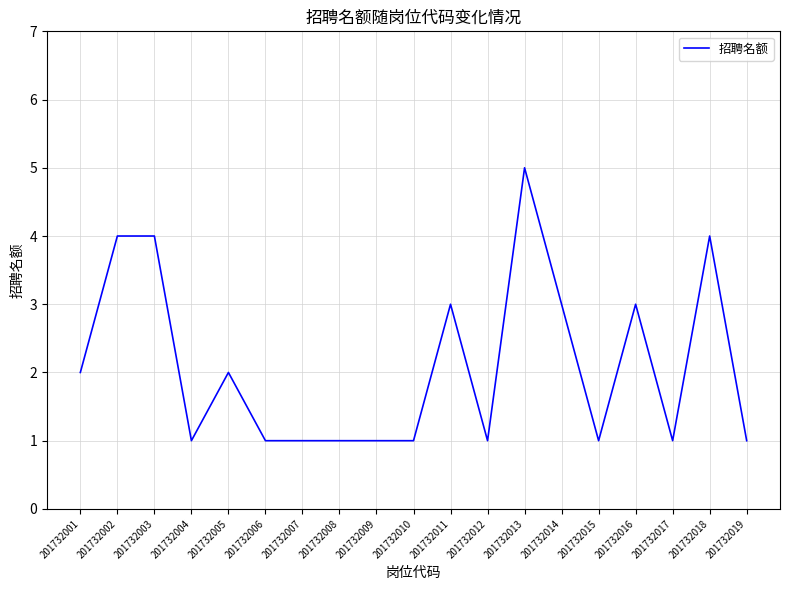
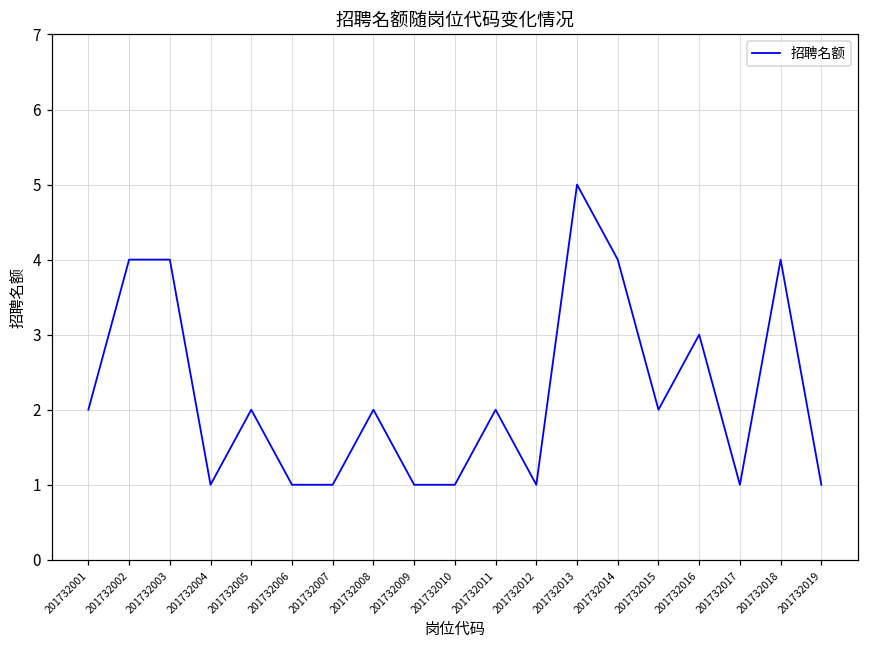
  {
    "201732001": 2,
    "201732002": 4,
    "201732003": 4,
    "201732004": 1,
    "201732005": 2,
    "201732006": 1,
    "201732007": 1,
-   "201732008": 1,
+   "201732008": 2,
    "201732009": 1,
    "201732010": 1,
-   "201732011": 3,
+   "201732011": 2,
    "201732012": 1,
    "201732013": 5,
-   "201732014": 3,
-   "201732015": 1,
+   "201732014": 4,
+   "201732015": 2,
    "201732016": 3,
    "201732017": 1,
    "201732018": 4,
    "201732019": 1
  }
